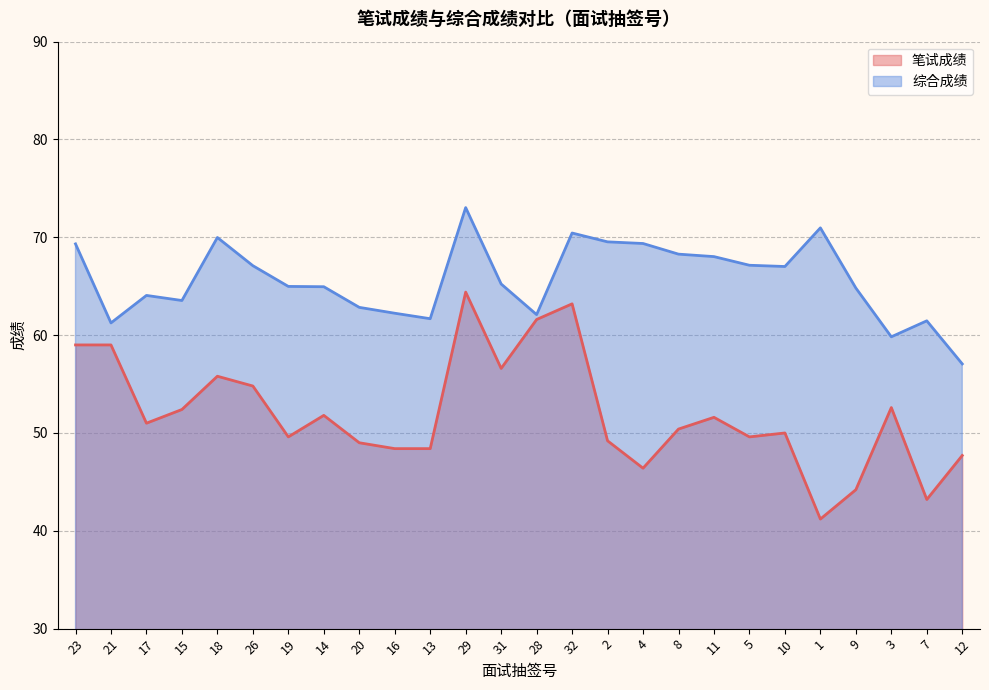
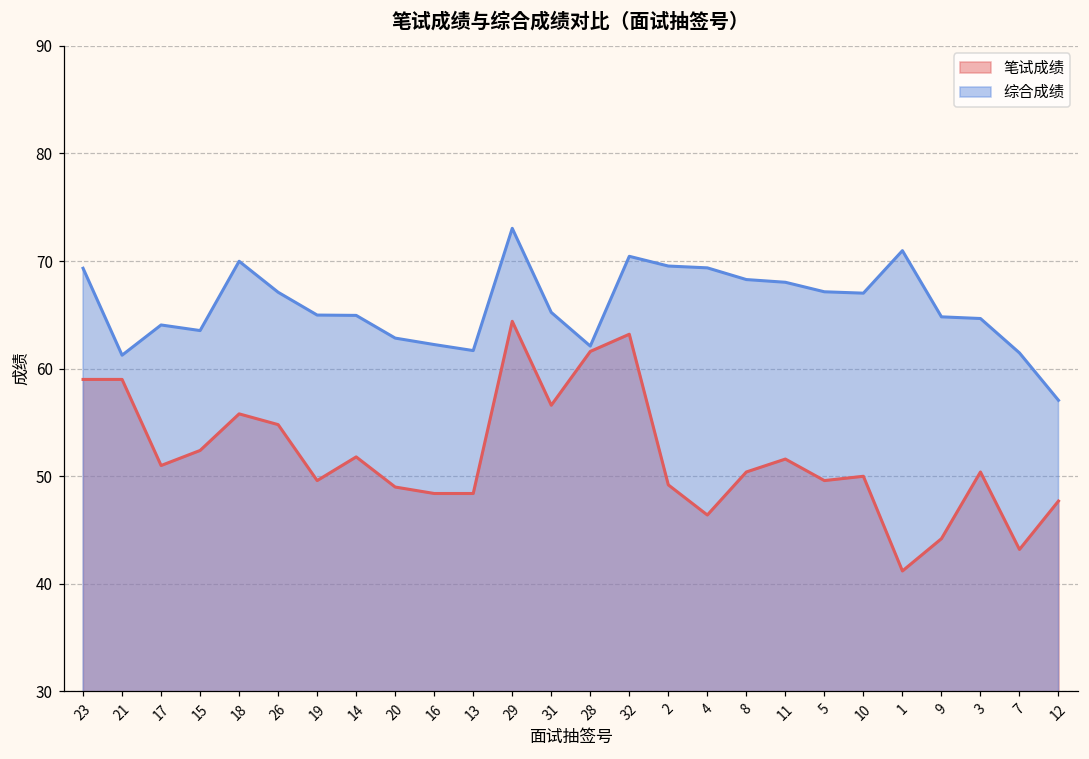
  {
    "笔试成绩": {
      "23": 59,
      "21": 59,
      "17": 51,
      "15": 52,
      "18": 56,
      "26": 55,
      "19": 50,
      "14": 52,
      "20": 49,
      "16": 48,
      "13": 48,
      "29": 64,
      "31": 57,
      "28": 62,
      "32": 63,
      "2": 49,
      "4": 46,
      "8": 50,
      "11": 52,
      "5": 50,
      "10": 50,
      "1": 41,
      "9": 44,
-     "3": 53,
+     "3": 50,
      "7": 43,
      "12": 48
    },
    "综合成绩": {
      "23": 69,
      "21": 61,
      "17": 64,
      "15": 64,
      "18": 70,
      "26": 67,
      "19": 65,
      "14": 65,
      "20": 63,
      "16": 62,
      "13": 62,
      "29": 73,
      "31": 65,
      "28": 62,
      "32": 70,
      "2": 70,
      "4": 69,
      "8": 68,
      "11": 68,
      "5": 67,
      "10": 67,
      "1": 71,
      "9": 65,
-     "3": 60,
+     "3": 65,
      "7": 61,
      "12": 57
    }
  }
